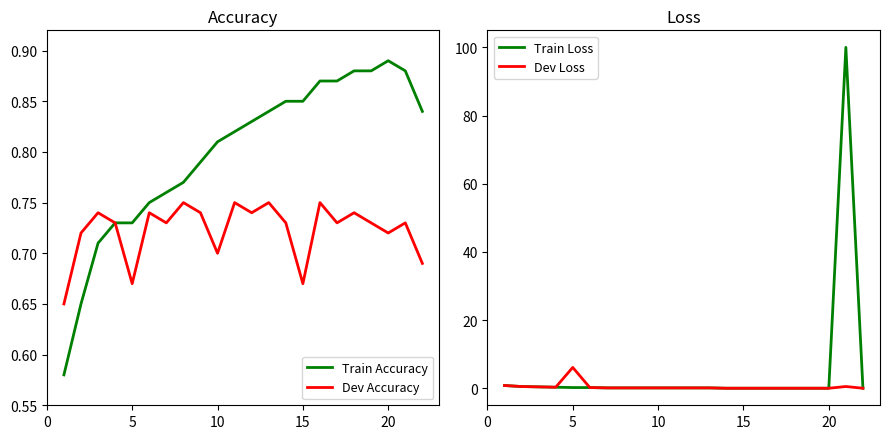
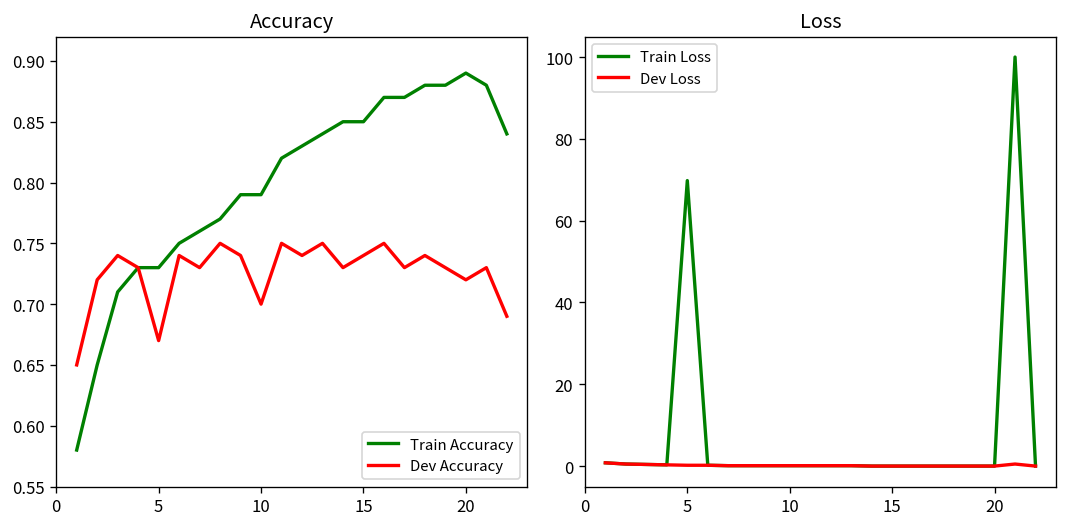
  {
    "Accuracy": {
      "Train Accuracy": {
        "5": 0.73,
-       "10": 0.81,
+       "10": 0.79,
        "15": 0.85,
        "20": 0.89
      },
      "Dev Accuracy": {
        "5": 0.67,
        "10": 0.70,
-       "15": 0.67,
+       "15": 0.74,
        "20": 0.72
      }
    },
    "Loss": {
      "Train Loss": {
-       "5": 0
+       "5": 70
      },
      "Dev Loss": {
-       "5": 6
+       "5": 0
      }
    }
  }
